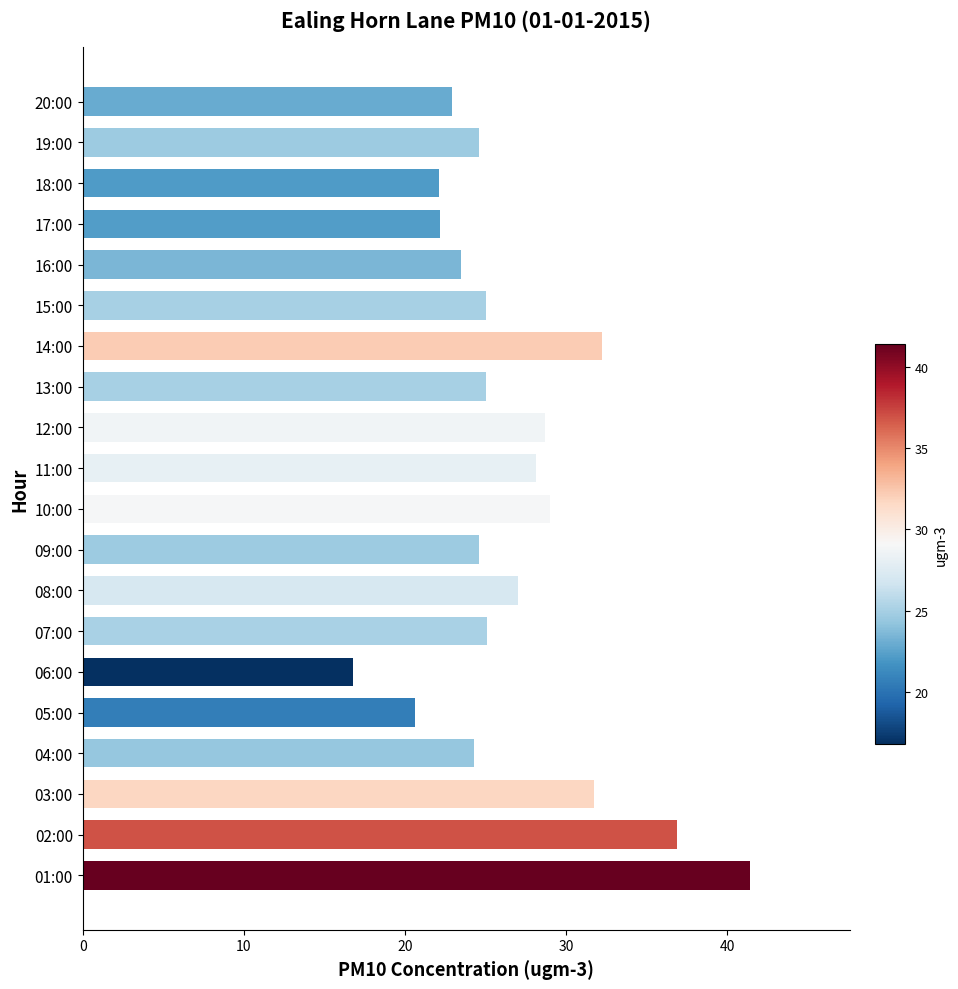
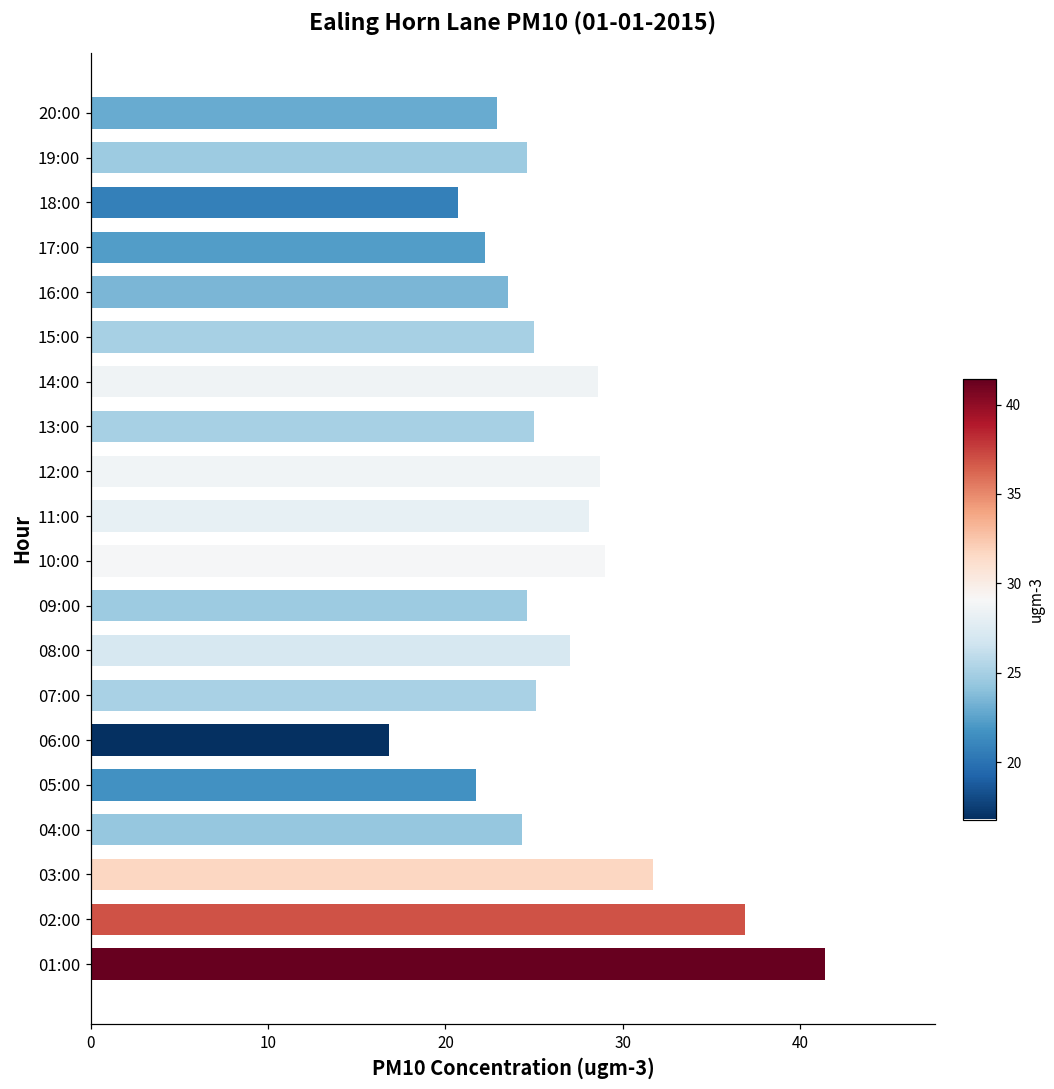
  {
    "20:00": 22.9,
    "19:00": 24.6,
-   "18:00": 22.1,
+   "18:00": 20.7,
    "17:00": 22.2,
    "16:00": 23.5,
    "15:00": 25.0,
-   "14:00": 32.2,
+   "14:00": 28.6,
    "13:00": 25.0,
    "12:00": 28.7,
    "11:00": 28.1,
    "10:00": 29.0,
    "09:00": 24.6,
    "08:00": 27.0,
    "07:00": 25.1,
    "06:00": 16.8,
-   "05:00": 20.6,
+   "05:00": 21.7,
    "04:00": 24.3,
    "03:00": 31.7,
    "02:00": 36.9,
    "01:00": 41.4
  }
